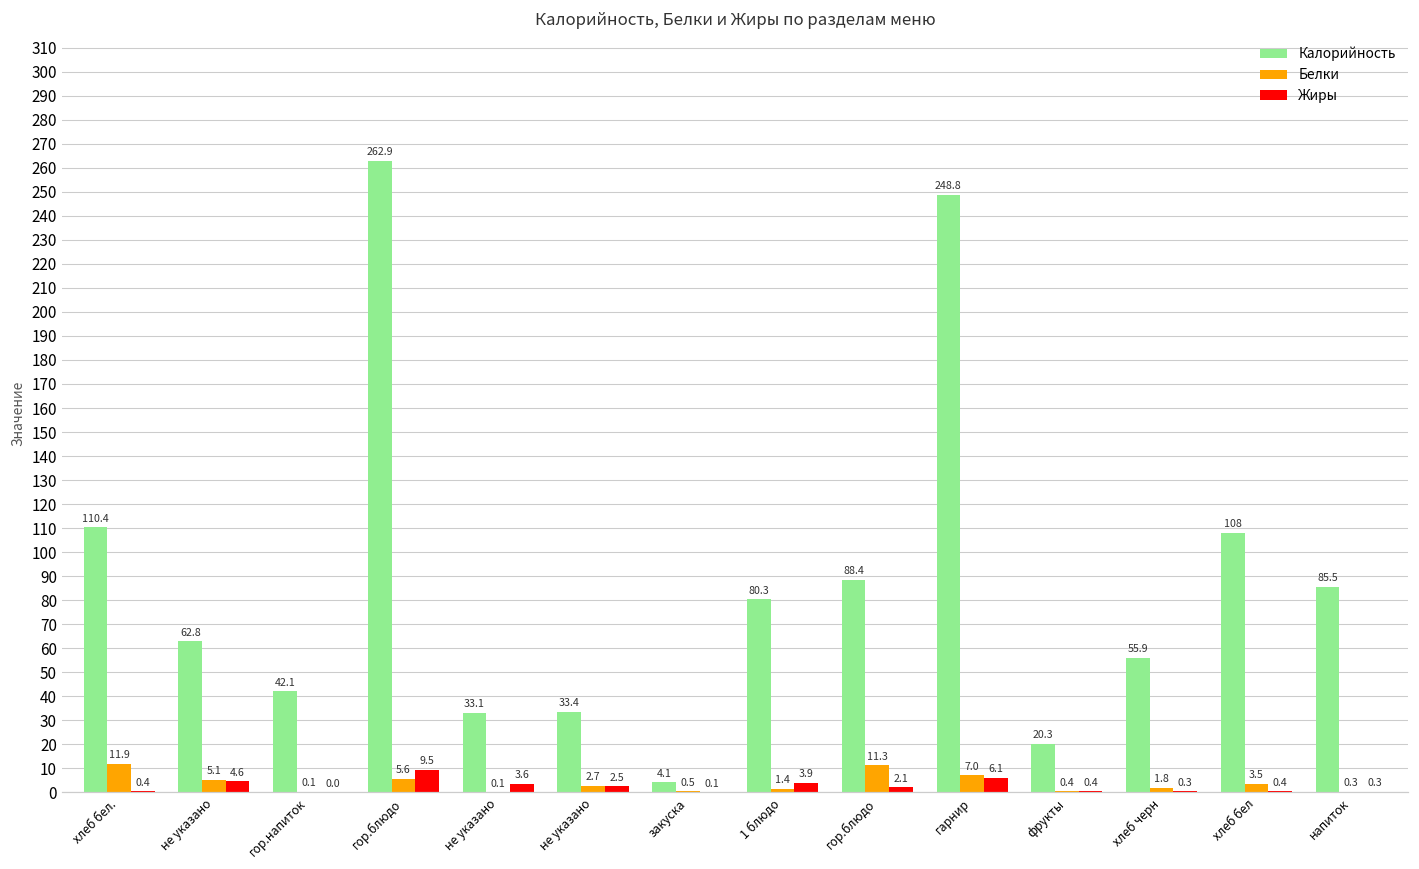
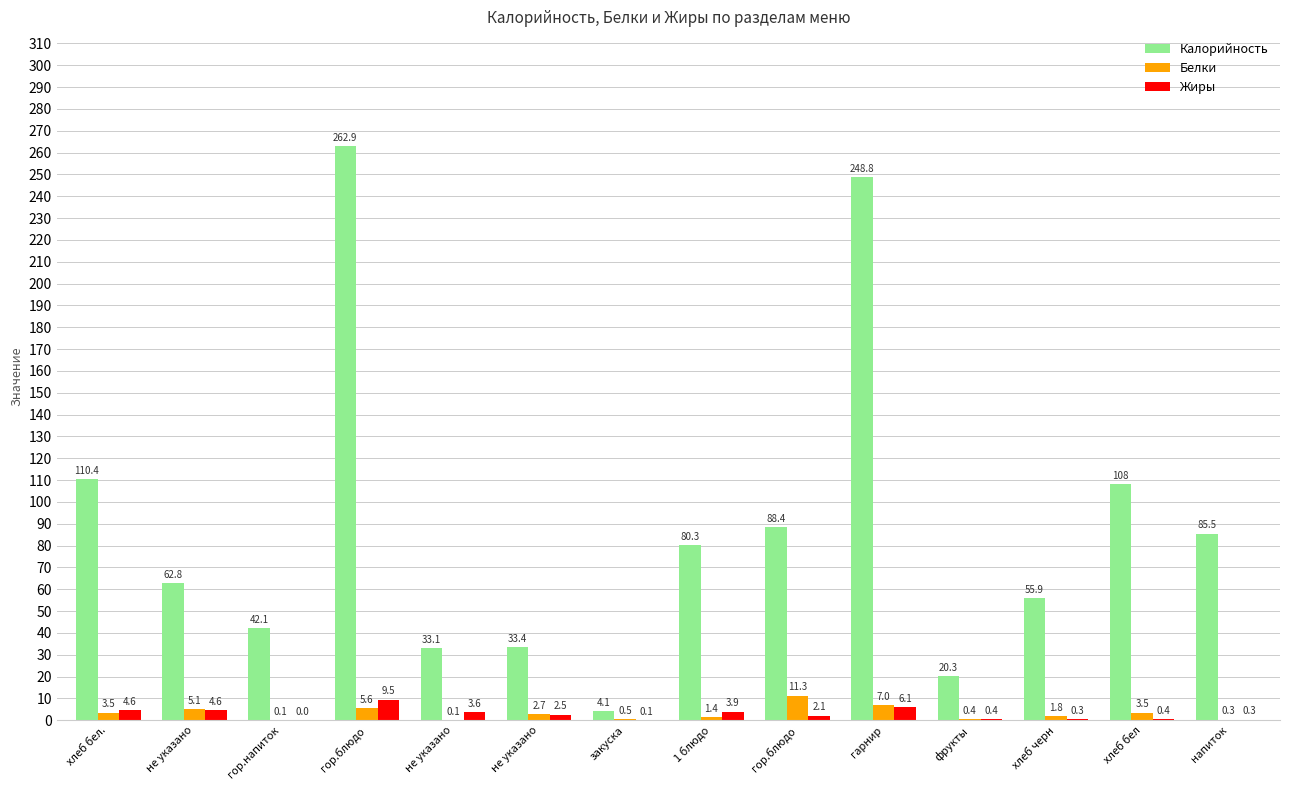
  {
    "Калорийность": {
      "хлеб бел.": 110.4,
      "гор.напиток": 42.1,
      "закуска": 4.1,
      "1 блюдо": 80.3,
      "гарнир": 248.8,
      "фрукты": 20.3,
      "хлеб черн": 55.9,
      "хлеб бел": 108,
      "напиток": 85.5
    },
    "Белки": {
-     "хлеб бел.": 11.9,
+     "хлеб бел.": 3.5,
      "гор.напиток": 0.1,
      "закуска": 0.5,
      "1 блюдо": 1.4,
      "гарнир": 7.0,
      "фрукты": 0.4,
      "хлеб черн": 1.8,
      "хлеб бел": 3.5,
      "напиток": 0.3
    },
    "Жиры": {
-     "хлеб бел.": 0.4,
+     "хлеб бел.": 4.6,
      "гор.напиток": 0.0,
      "закуска": 0.1,
      "1 блюдо": 3.9,
      "гарнир": 6.1,
      "фрукты": 0.4,
      "хлеб черн": 0.3,
      "хлеб бел": 0.4,
      "напиток": 0.3
    }
  }
